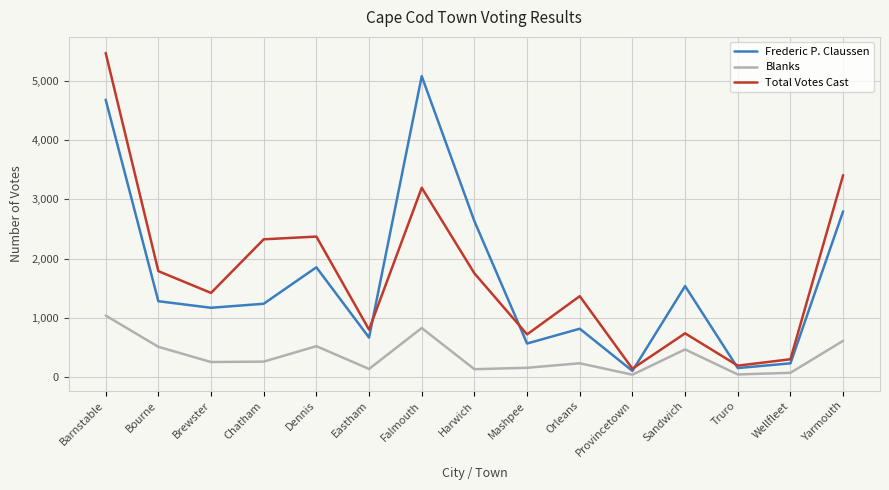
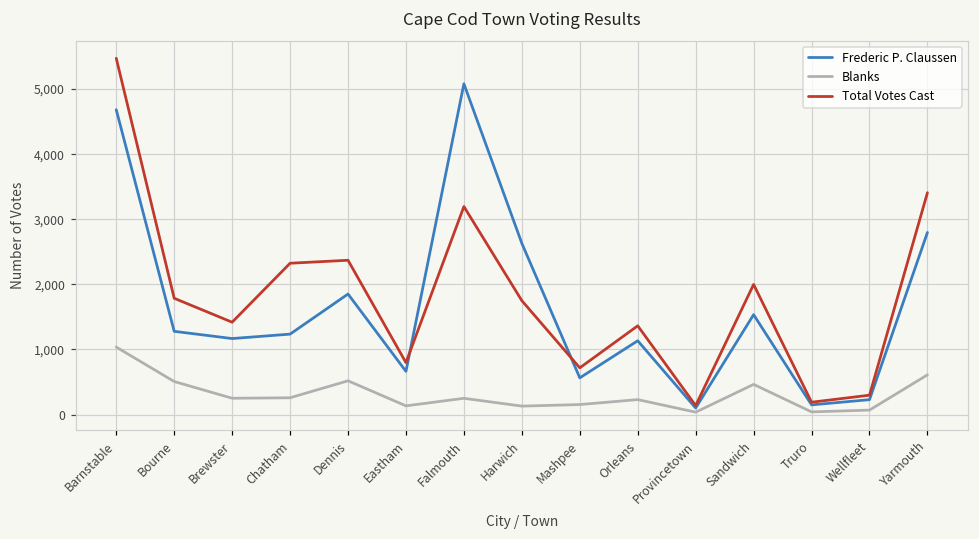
  {
    "Frederic P. Claussen": {
      "Barnstable": "4,700",
      "Bourne": "1,300",
      "Brewster": "1,200",
      "Chatham": "1,200",
      "Dennis": "1,900",
      "Eastham": "700",
      "Falmouth": "5,100",
      "Harwich": "2,600",
      "Mashpee": "600",
-     "Orleans": "800",
+     "Orleans": "1,100",
      "Sandwich": "1,500",
      "Wellfleet": "200",
      "Yarmouth": "2,800"
    },
    "Blanks": {
      "Barnstable": "1,000",
      "Bourne": "500",
      "Brewster": "300",
      "Chatham": "300",
      "Dennis": "500",
      "Eastham": "100",
-     "Falmouth": "800",
+     "Falmouth": "300",
      "Harwich": "100",
      "Mashpee": "200",
      "Orleans": "200",
      "Provincetown": "0",
      "Sandwich": "500",
      "Truro": "0",
      "Wellfleet": "100",
      "Yarmouth": "600"
    },
    "Total Votes Cast": {
      "Barnstable": "5,500",
      "Bourne": "1,800",
      "Brewster": "1,400",
      "Chatham": "2,300",
      "Dennis": "2,400",
      "Eastham": "800",
      "Falmouth": "3,200",
      "Harwich": "1,800",
      "Mashpee": "700",
      "Orleans": "1,400",
-     "Sandwich": "700",
+     "Sandwich": "2,000",
      "Wellfleet": "300",
      "Yarmouth": "3,400"
    }
  }
